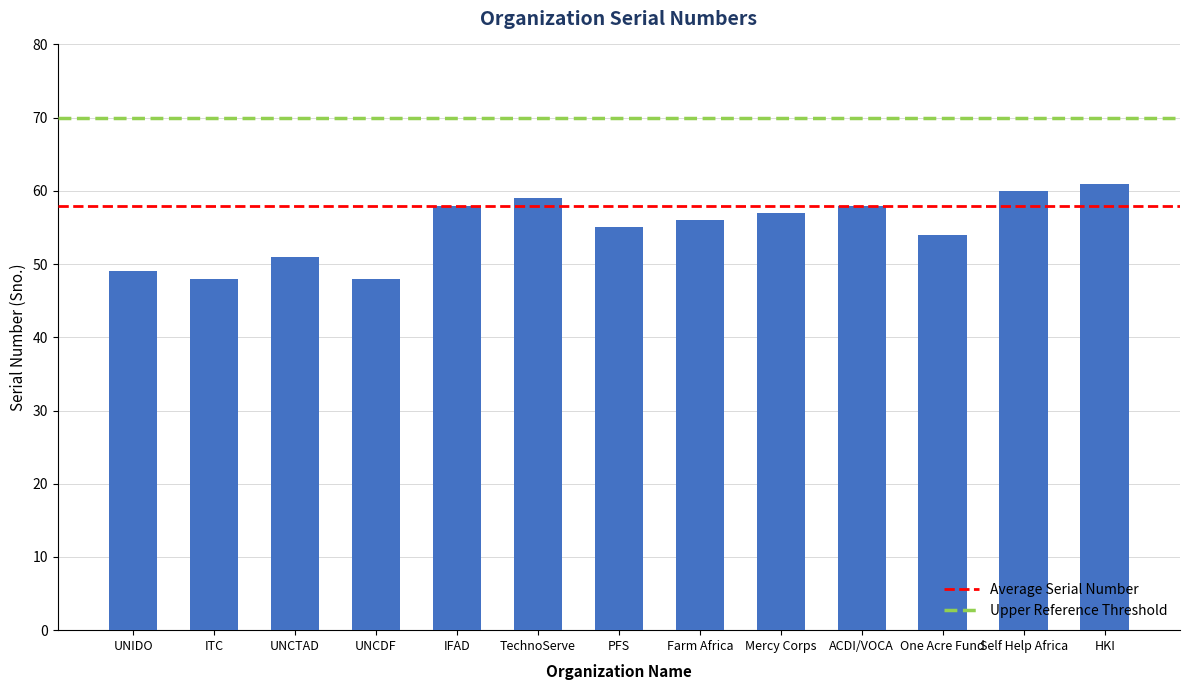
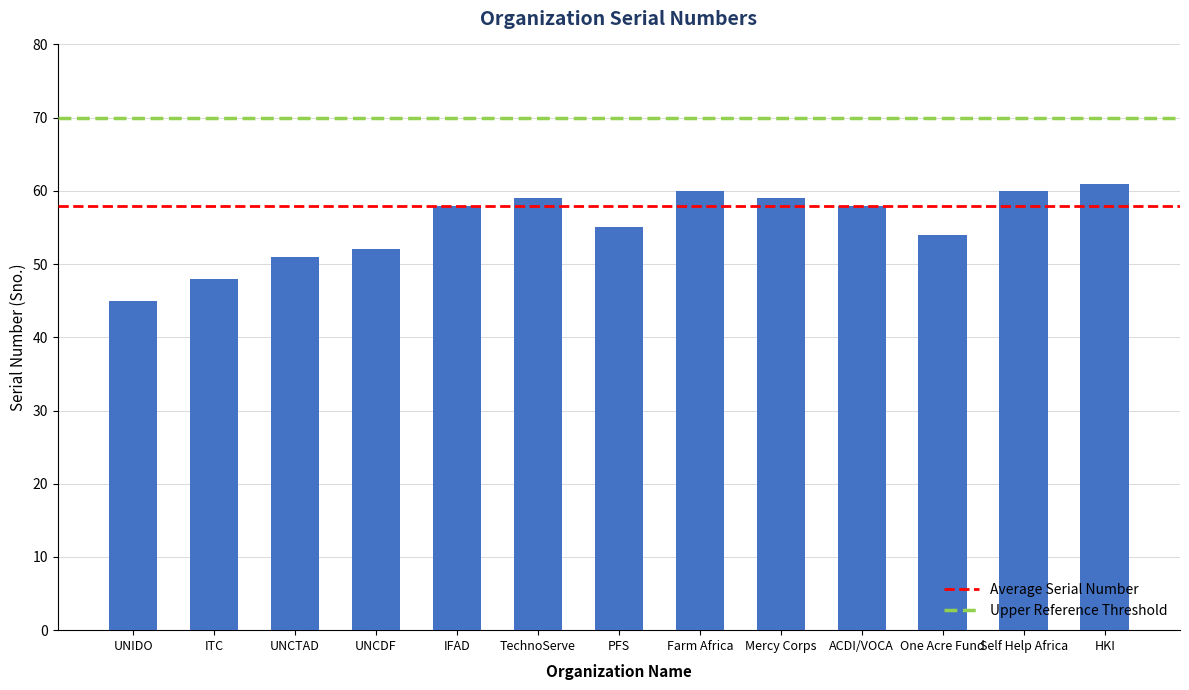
  {
-   "UNIDO": 49,
+   "UNIDO": 45,
    "ITC": 48,
    "UNCTAD": 51,
-   "UNCDF": 48,
+   "UNCDF": 52,
    "IFAD": 58,
    "TechnoServe": 59,
    "PFS": 55,
-   "Farm Africa": 56,
-   "Mercy Corps": 57,
+   "Farm Africa": 60,
+   "Mercy Corps": 59,
    "ACDI/VOCA": 58,
    "One Acre Fund": 54,
    "Self Help Africa": 60,
    "HKI": 61
  }
